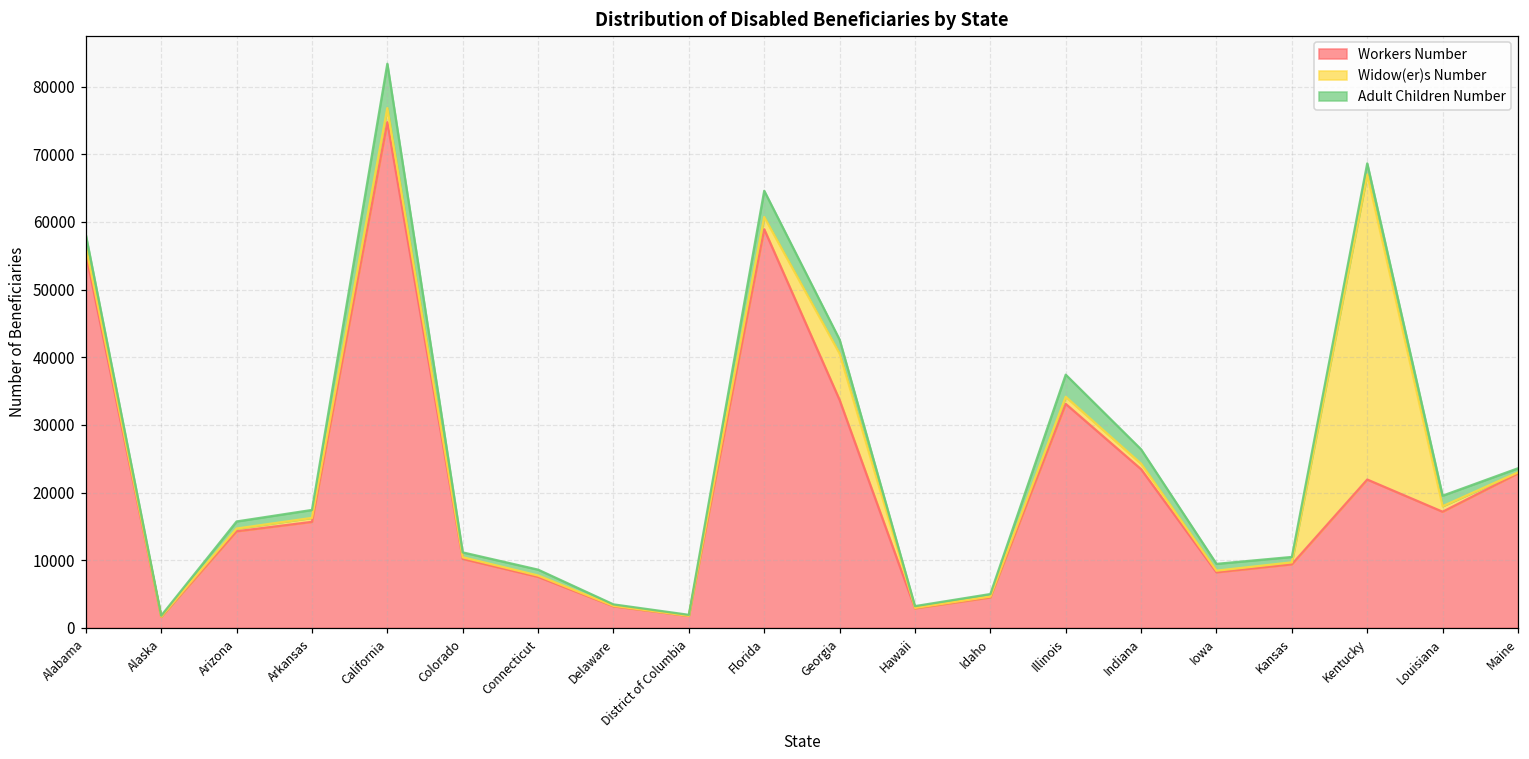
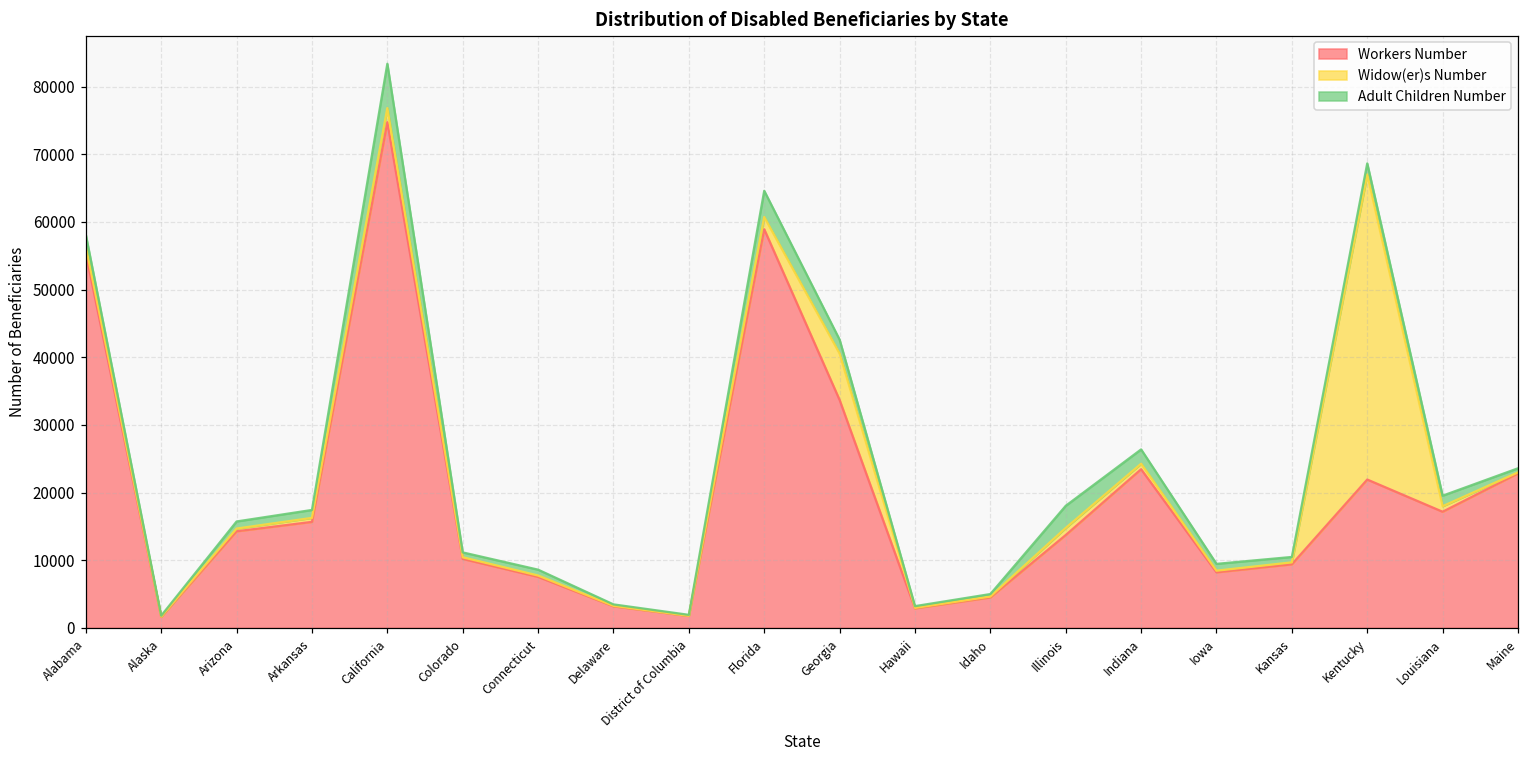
  {
    "Workers Number": {
      "Alabama": 55000,
      "Arkansas": 16000,
      "California": 75000,
      "Florida": 59000,
      "Georgia": 34000,
-     "Illinois": 33000,
+     "Illinois": 14000,
      "Indiana": 23000,
      "Kentucky": 22000,
      "Louisiana": 17000
    },
    "Widow(er)s Number": {
      "Alabama": 1000,
      "Arkansas": 1000,
      "California": 2000,
      "Florida": 2000,
      "Georgia": 7000,
      "Illinois": 1000,
      "Indiana": 1000,
      "Kentucky": 45000,
      "Louisiana": 1000
    },
    "Adult Children Number": {
      "Alabama": 2000,
      "Arizona": 1000,
      "Arkansas": 1000,
      "California": 7000,
      "Colorado": 1000,
      "Connecticut": 1000,
      "Florida": 4000,
      "Georgia": 2000,
      "Illinois": 3000,
      "Indiana": 2000,
      "Iowa": 1000,
      "Kansas": 1000,
      "Kentucky": 2000,
      "Louisiana": 2000,
      "Maine": 1000
    }
  }
